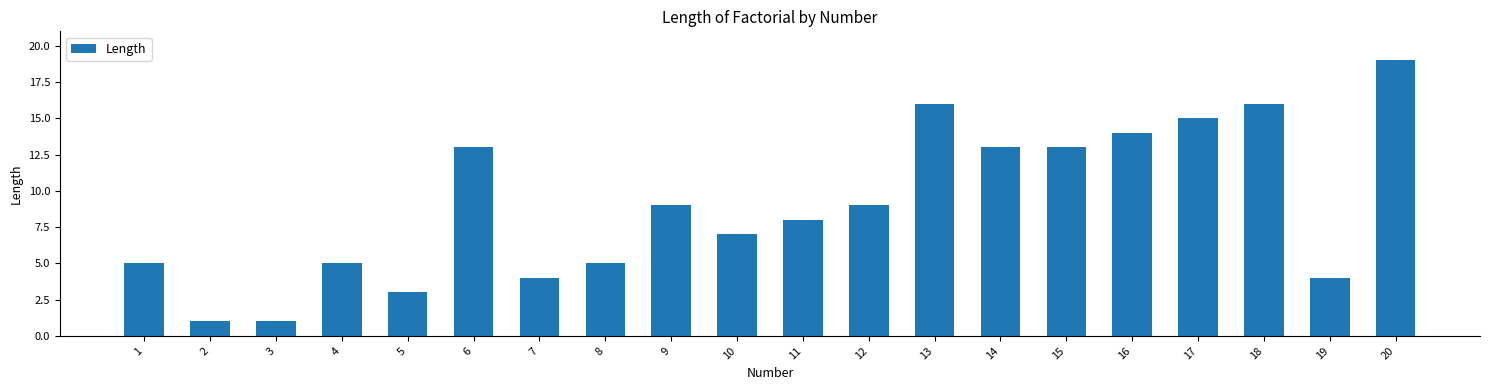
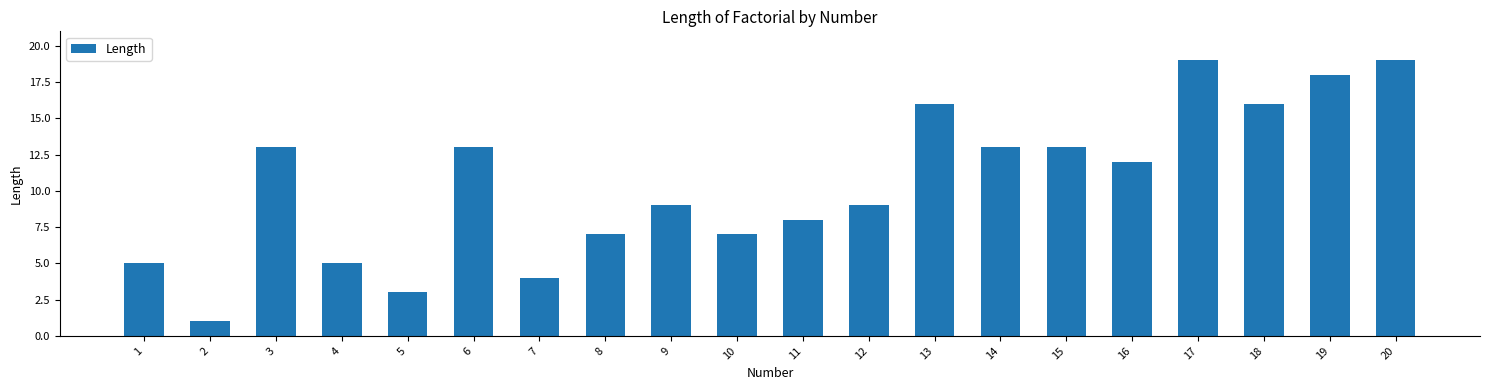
  {
    "1": 5,
    "2": 1,
-   "3": 1,
+   "3": 13,
    "4": 5,
    "5": 3,
    "6": 13,
    "7": 4,
-   "8": 5,
+   "8": 7,
    "9": 9,
    "10": 7,
    "11": 8,
    "12": 9,
    "13": 16,
    "14": 13,
    "15": 13,
-   "16": 14,
-   "17": 15,
+   "16": 12,
+   "17": 19,
    "18": 16,
-   "19": 4,
+   "19": 18,
    "20": 19
  }
